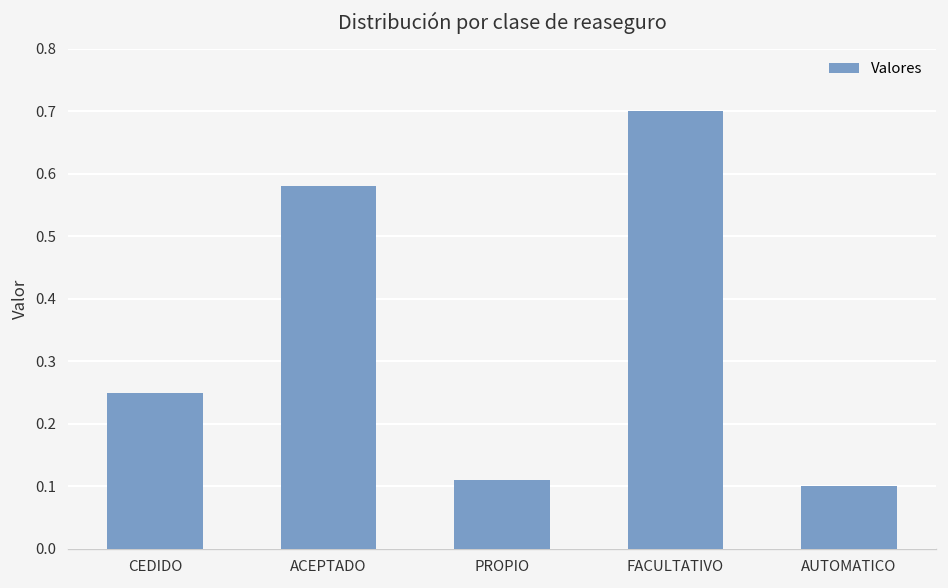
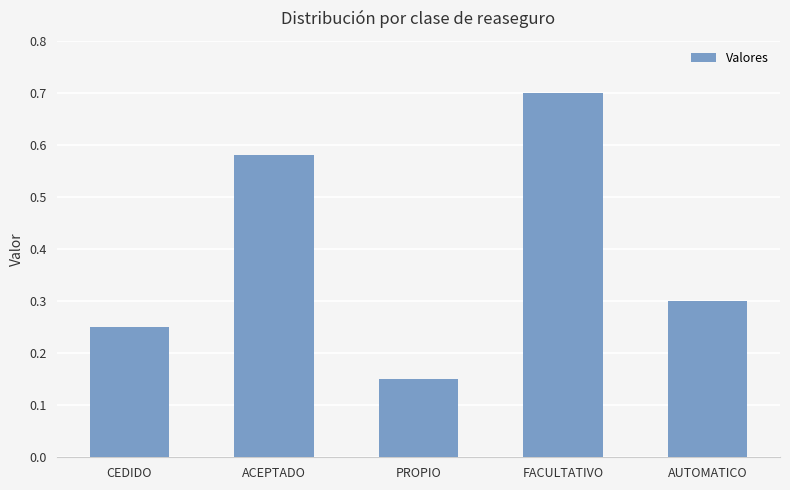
  {
    "CEDIDO": 0.25,
    "ACEPTADO": 0.58,
-   "PROPIO": 0.11,
+   "PROPIO": 0.15,
    "FACULTATIVO": 0.70,
-   "AUTOMATICO": 0.1
+   "AUTOMATICO": 0.3
  }
